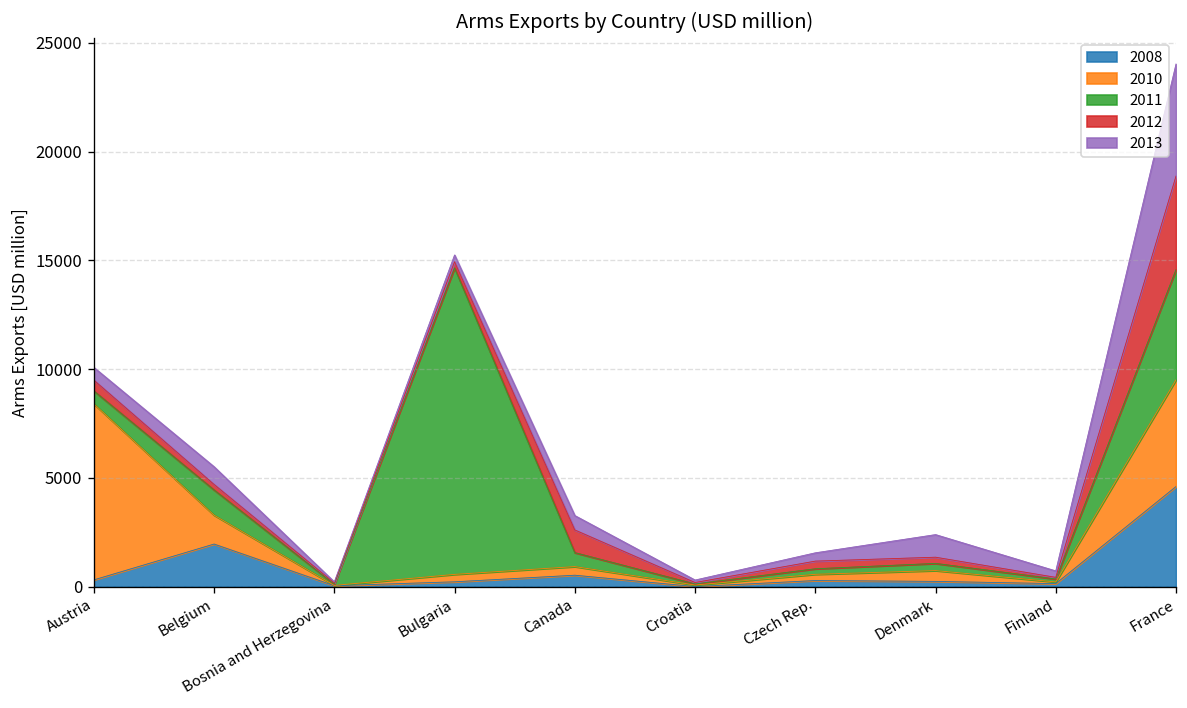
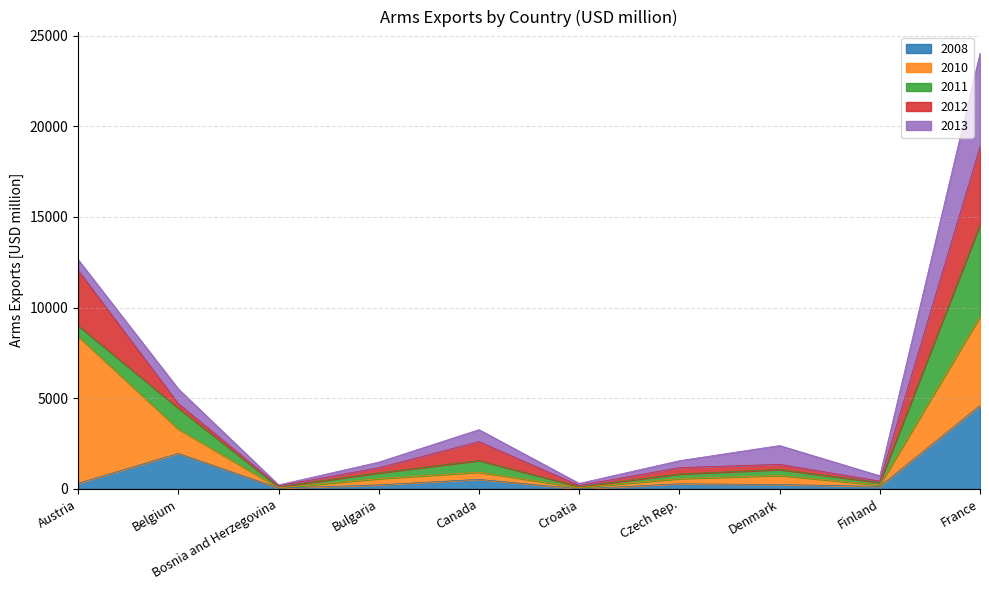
  {
    "2008": {
      "Austria": 300,
      "Belgium": 2000,
      "Bulgaria": 200,
      "Canada": 500,
      "Czech Rep.": 300,
      "Denmark": 200,
      "France": 4600
    },
    "2010": {
      "Austria": 8100,
      "Belgium": 1300,
      "Bulgaria": 300,
      "Canada": 400,
      "Czech Rep.": 300,
      "Denmark": 500,
      "France": 4900
    },
    "2011": {
      "Austria": 600,
      "Belgium": 1200,
-     "Bulgaria": 14100,
+     "Bulgaria": 300,
      "Canada": 600,
      "Czech Rep.": 300,
      "Denmark": 300,
      "France": 5100
    },
    "2012": {
-     "Austria": 500,
+     "Austria": 3100,
      "Belgium": 300,
      "Bulgaria": 300,
      "Canada": 1000,
      "Czech Rep.": 400,
      "Denmark": 300,
      "France": 4300
    },
    "2013": {
      "Austria": 600,
      "Belgium": 800,
      "Bulgaria": 300,
      "Canada": 700,
      "Czech Rep.": 400,
      "Denmark": 1000,
      "Finland": 300,
      "France": 5200
    }
  }
